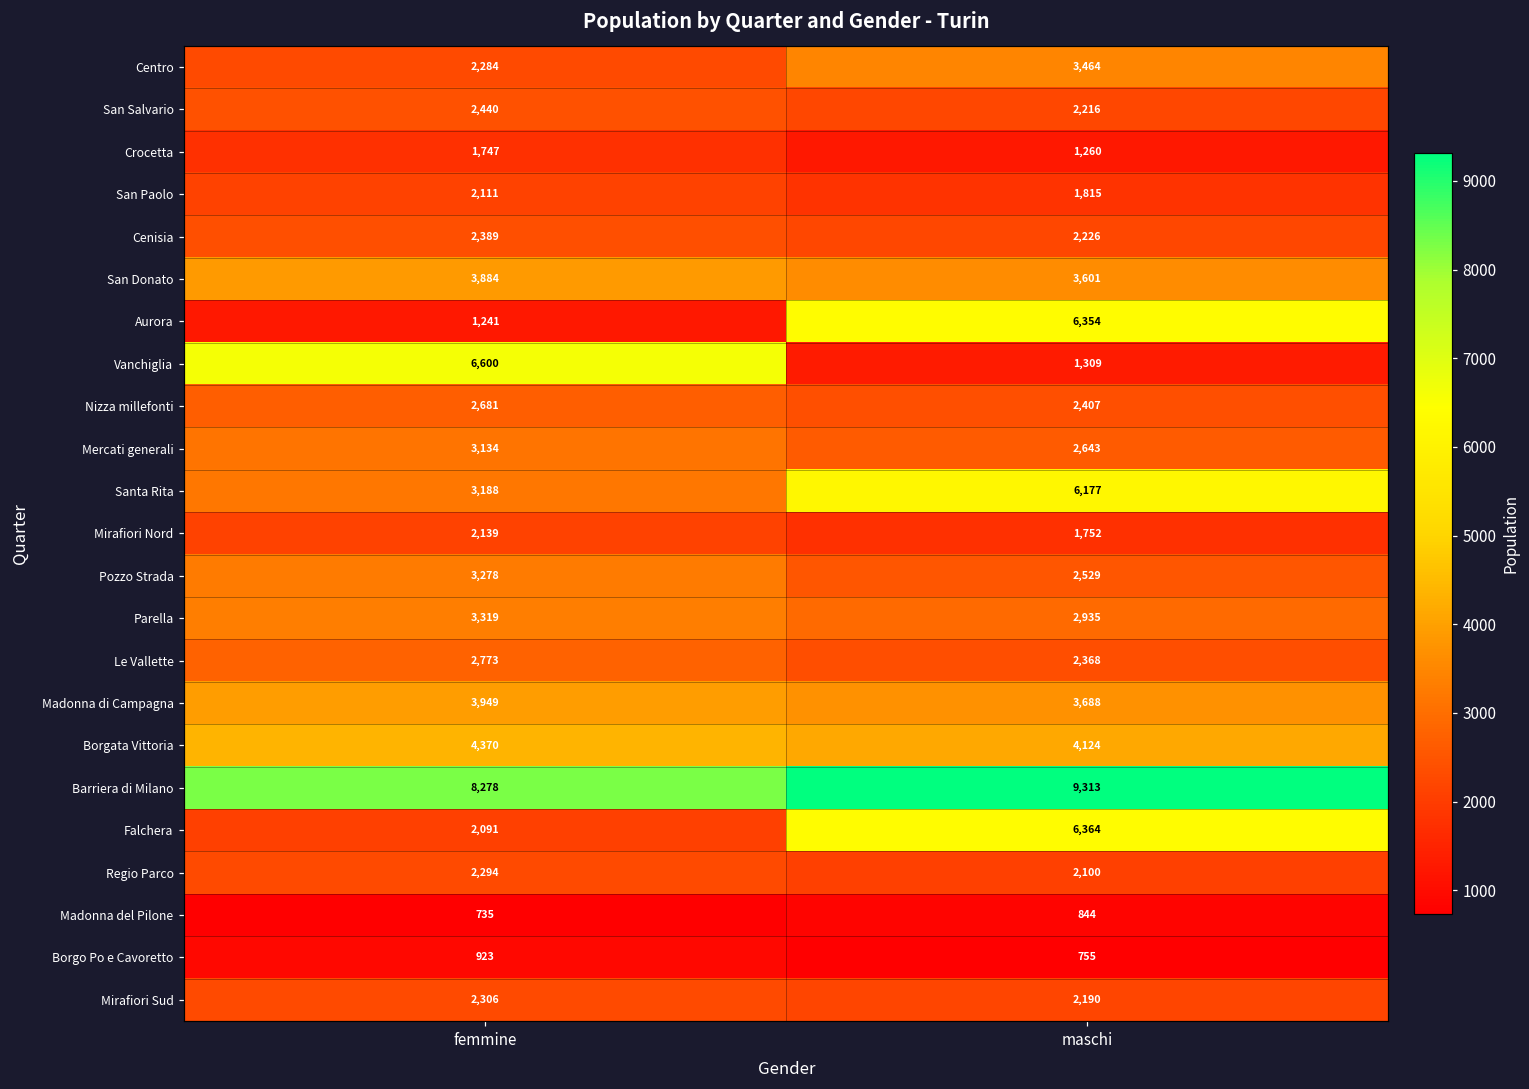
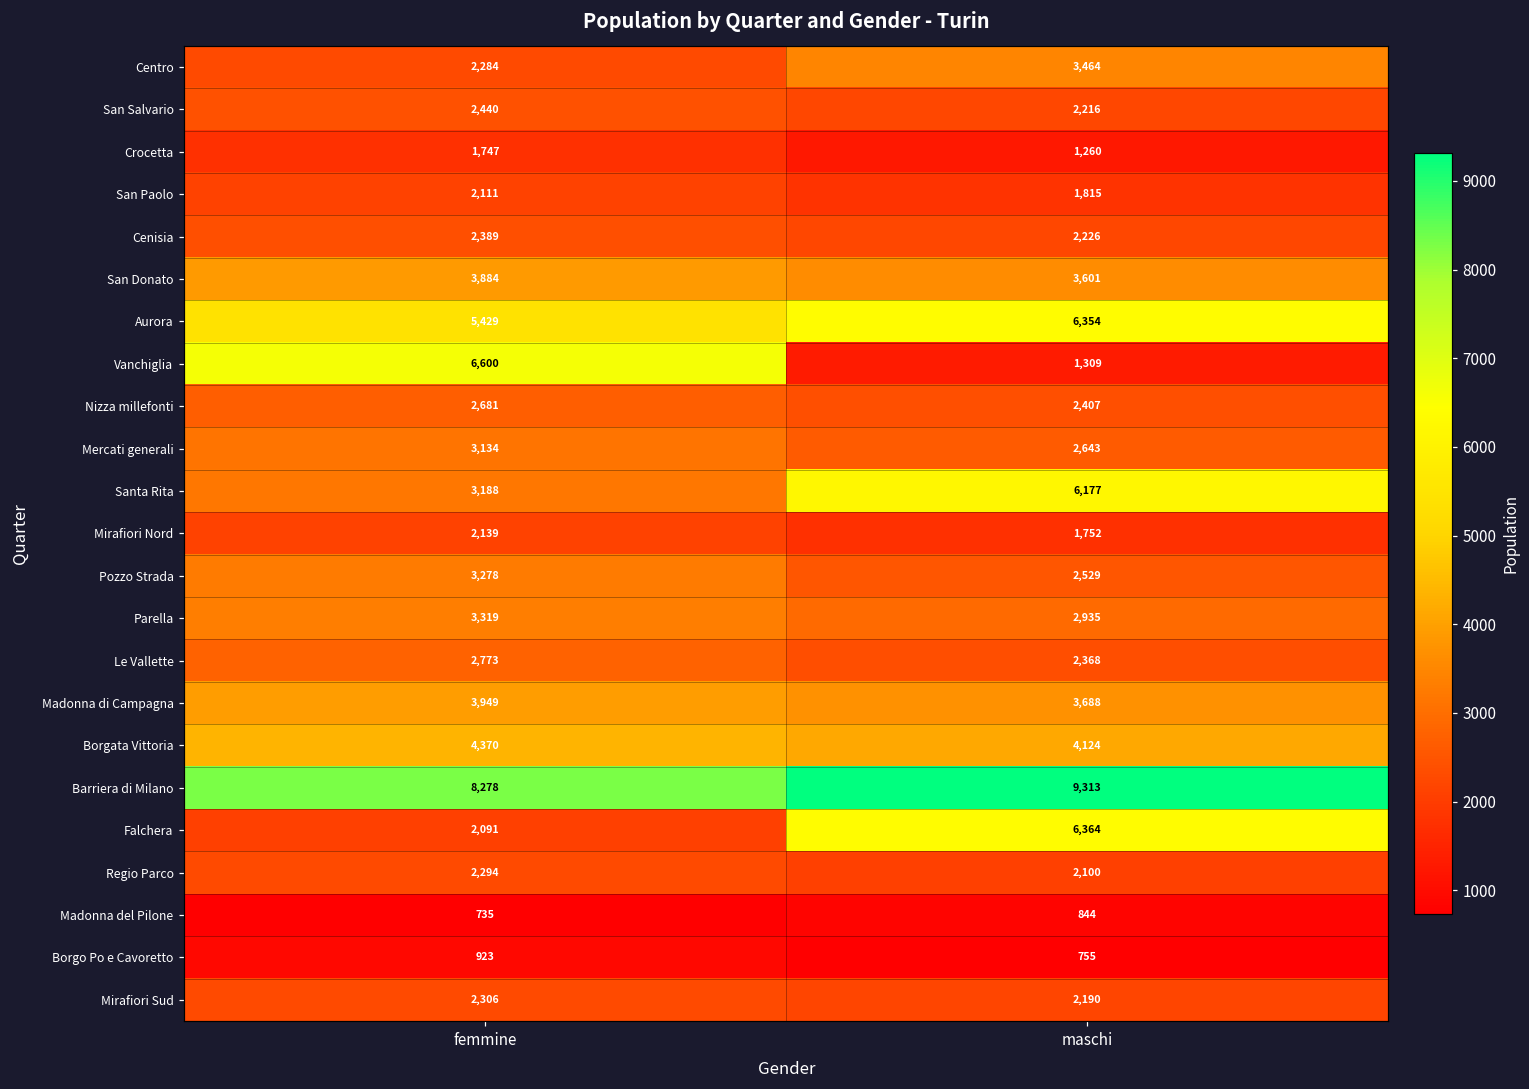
  {
    "Centro": {
      "femmine": "2,284",
      "maschi": "3,464"
    },
    "San Salvario": {
      "femmine": "2,440",
      "maschi": "2,216"
    },
    "Crocetta": {
      "femmine": "1,747",
      "maschi": "1,260"
    },
    "San Paolo": {
      "femmine": "2,111",
      "maschi": "1,815"
    },
    "Cenisia": {
      "femmine": "2,389",
      "maschi": "2,226"
    },
    "San Donato": {
      "femmine": "3,884",
      "maschi": "3,601"
    },
    "Aurora": {
-     "femmine": "1,241",
+     "femmine": "5,429",
      "maschi": "6,354"
    },
    "Vanchiglia": {
      "femmine": "6,600",
      "maschi": "1,309"
    },
    "Nizza millefonti": {
      "femmine": "2,681",
      "maschi": "2,407"
    },
    "Mercati generali": {
      "femmine": "3,134",
      "maschi": "2,643"
    },
    "Santa Rita": {
      "femmine": "3,188",
      "maschi": "6,177"
    },
    "Mirafiori Nord": {
      "femmine": "2,139",
      "maschi": "1,752"
    },
    "Pozzo Strada": {
      "femmine": "3,278",
      "maschi": "2,529"
    },
    "Parella": {
      "femmine": "3,319",
      "maschi": "2,935"
    },
    "Le Vallette": {
      "femmine": "2,773",
      "maschi": "2,368"
    },
    "Madonna di Campagna": {
      "femmine": "3,949",
      "maschi": "3,688"
    },
    "Borgata Vittoria": {
      "femmine": "4,370",
      "maschi": "4,124"
    },
    "Barriera di Milano": {
      "femmine": "8,278",
      "maschi": "9,313"
    },
    "Falchera": {
      "femmine": "2,091",
      "maschi": "6,364"
    },
    "Regio Parco": {
      "femmine": "2,294",
      "maschi": "2,100"
    },
    "Madonna del Pilone": {
      "femmine": "735",
      "maschi": "844"
    },
    "Borgo Po e Cavoretto": {
      "femmine": "923",
      "maschi": "755"
    },
    "Mirafiori Sud": {
      "femmine": "2,306",
      "maschi": "2,190"
    }
  }
